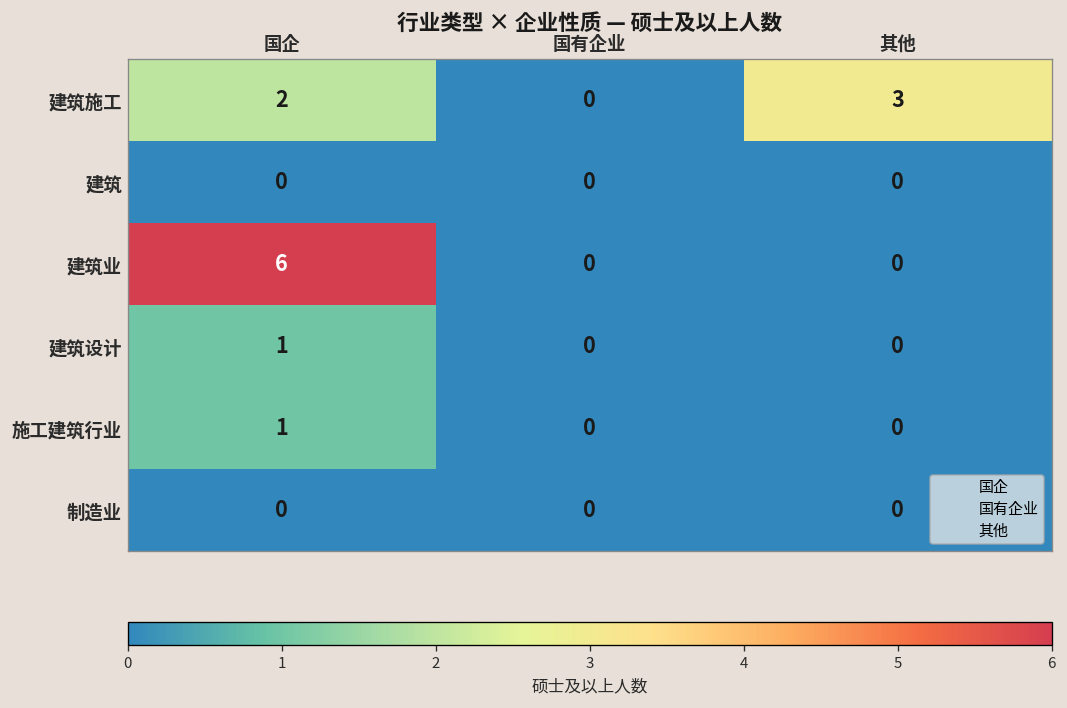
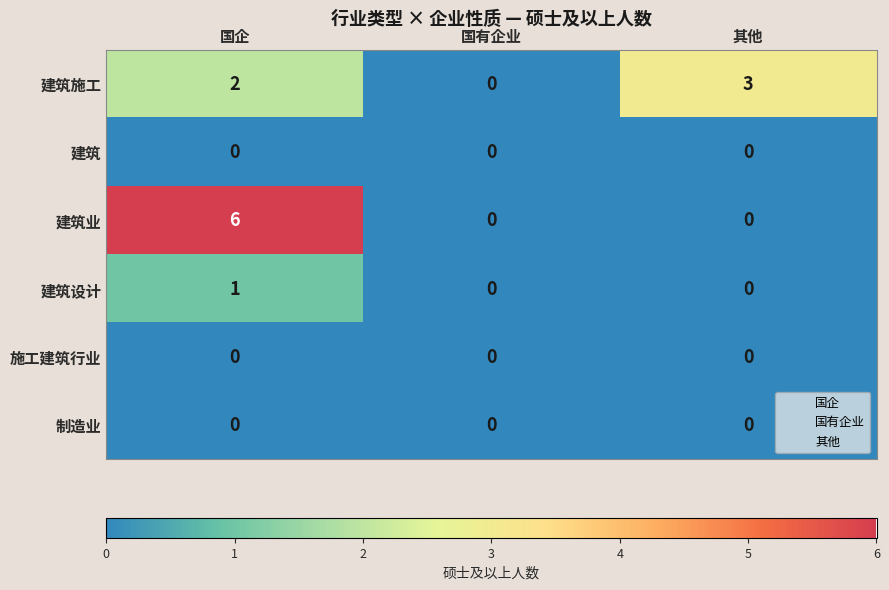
  {
    "建筑施工": {
      "国企": 2,
      "国有企业": 0,
      "其他": 3
    },
    "建筑": {
      "国企": 0,
      "国有企业": 0,
      "其他": 0
    },
    "建筑业": {
      "国企": 6,
      "国有企业": 0,
      "其他": 0
    },
    "建筑设计": {
      "国企": 1,
      "国有企业": 0,
      "其他": 0
    },
    "施工建筑行业": {
-     "国企": 1,
+     "国企": 0,
      "国有企业": 0,
      "其他": 0
    },
    "制造业": {
      "国企": 0,
      "国有企业": 0,
      "其他": 0
    }
  }
